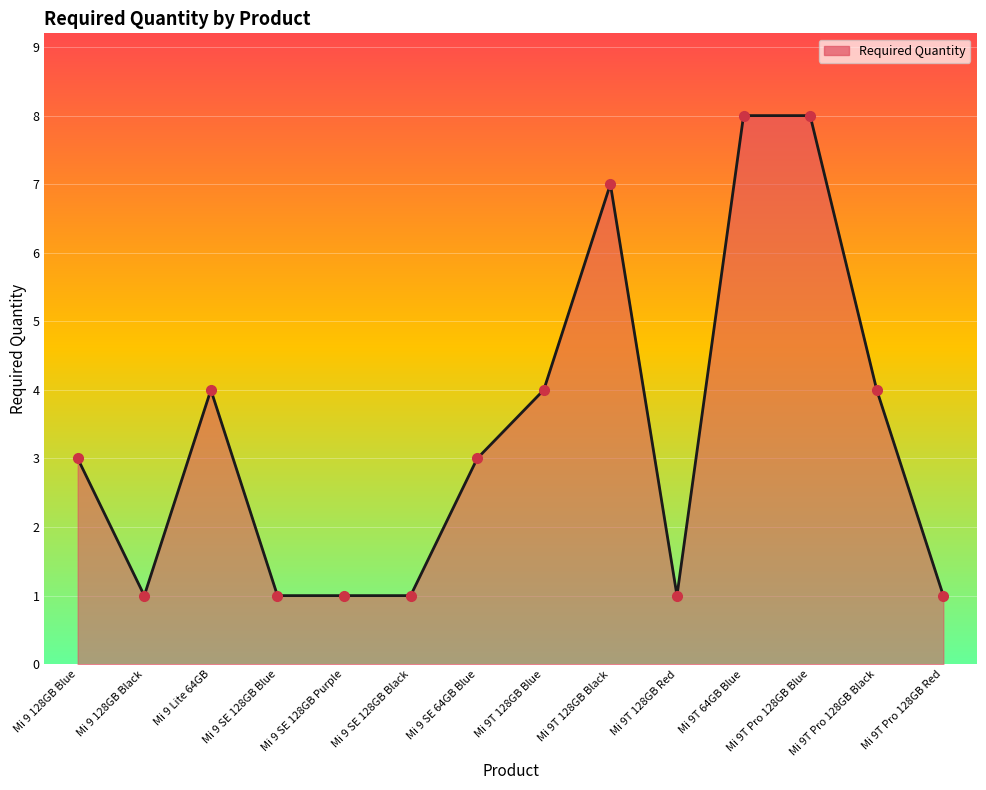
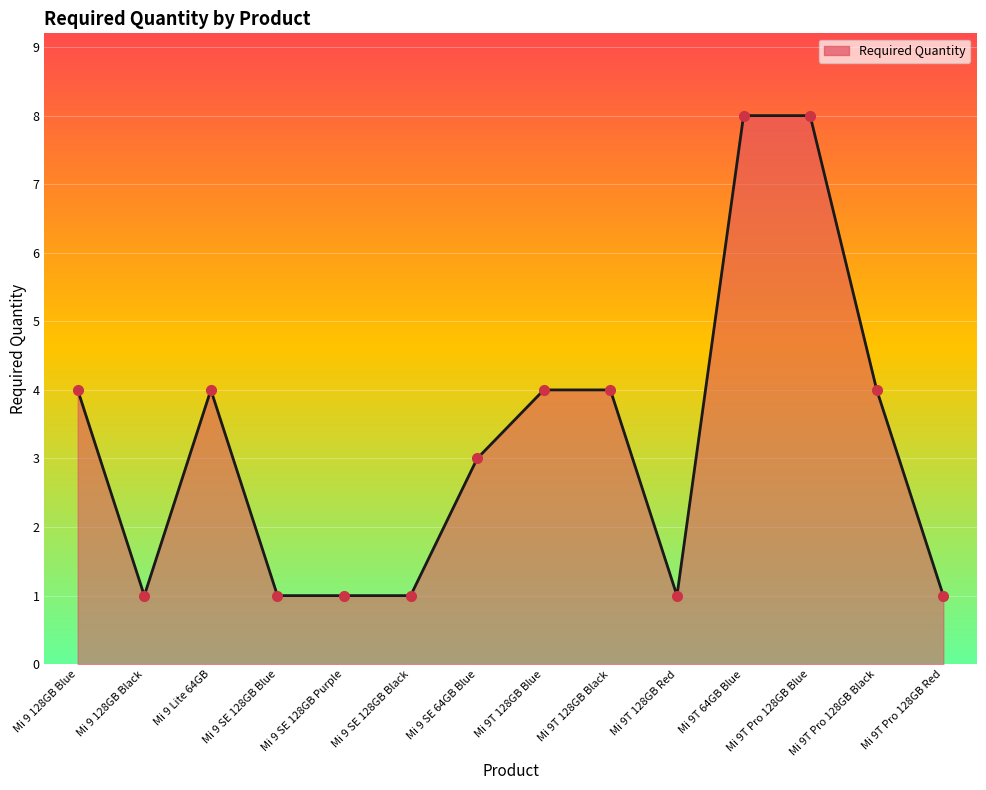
  {
-   "Mi 9 128GB Blue": 3,
+   "Mi 9 128GB Blue": 4,
    "Mi 9 128GB Black": 1,
    "Mi 9 Lite 64GB": 4,
    "Mi 9 SE 128GB Blue": 1,
    "Mi 9 SE 128GB Purple": 1,
    "Mi 9 SE 128GB Black": 1,
    "Mi 9 SE 64GB Blue": 3,
    "Mi 9T 128GB Blue": 4,
-   "Mi 9T 128GB Black": 7,
+   "Mi 9T 128GB Black": 4,
    "Mi 9T 128GB Red": 1,
    "Mi 9T 64GB Blue": 8,
    "Mi 9T Pro 128GB Blue": 8,
    "Mi 9T Pro 128GB Black": 4,
    "Mi 9T Pro 128GB Red": 1
  }
